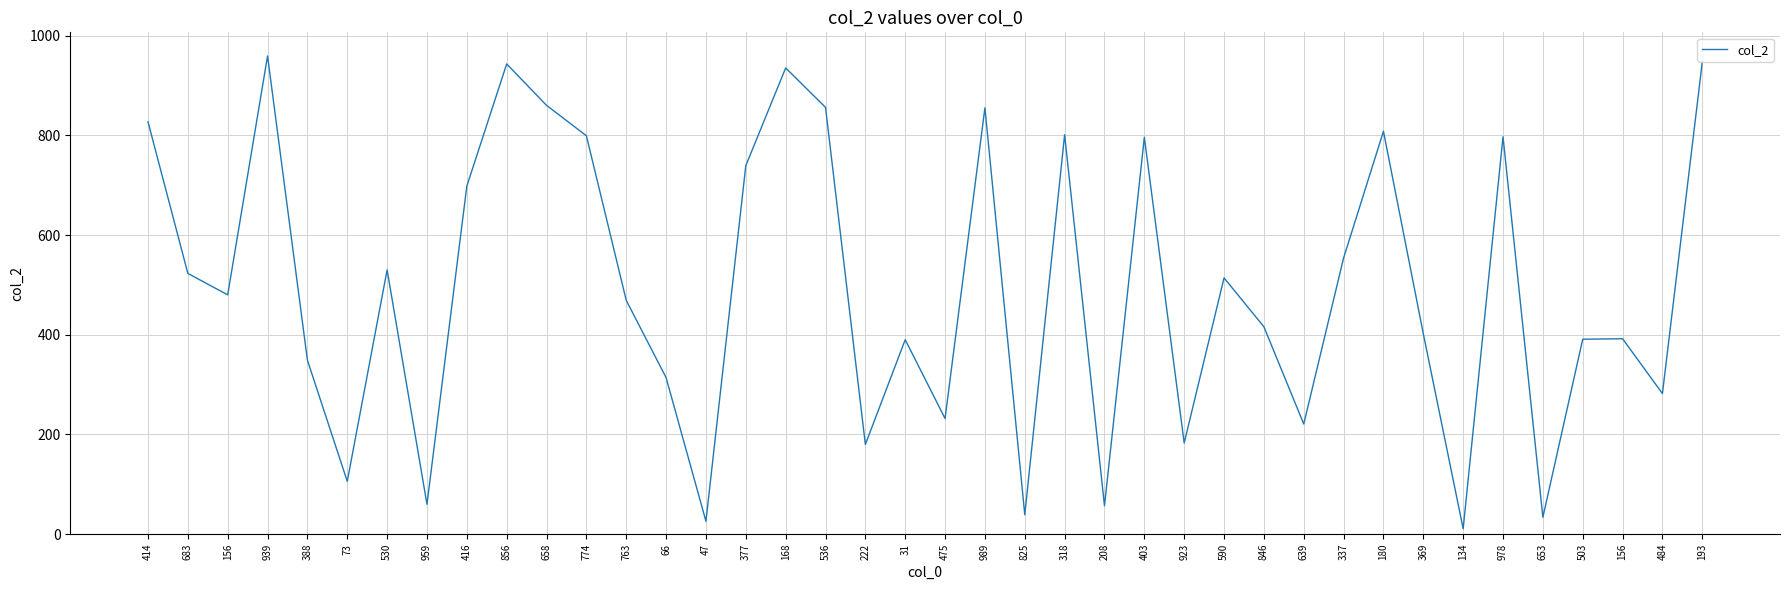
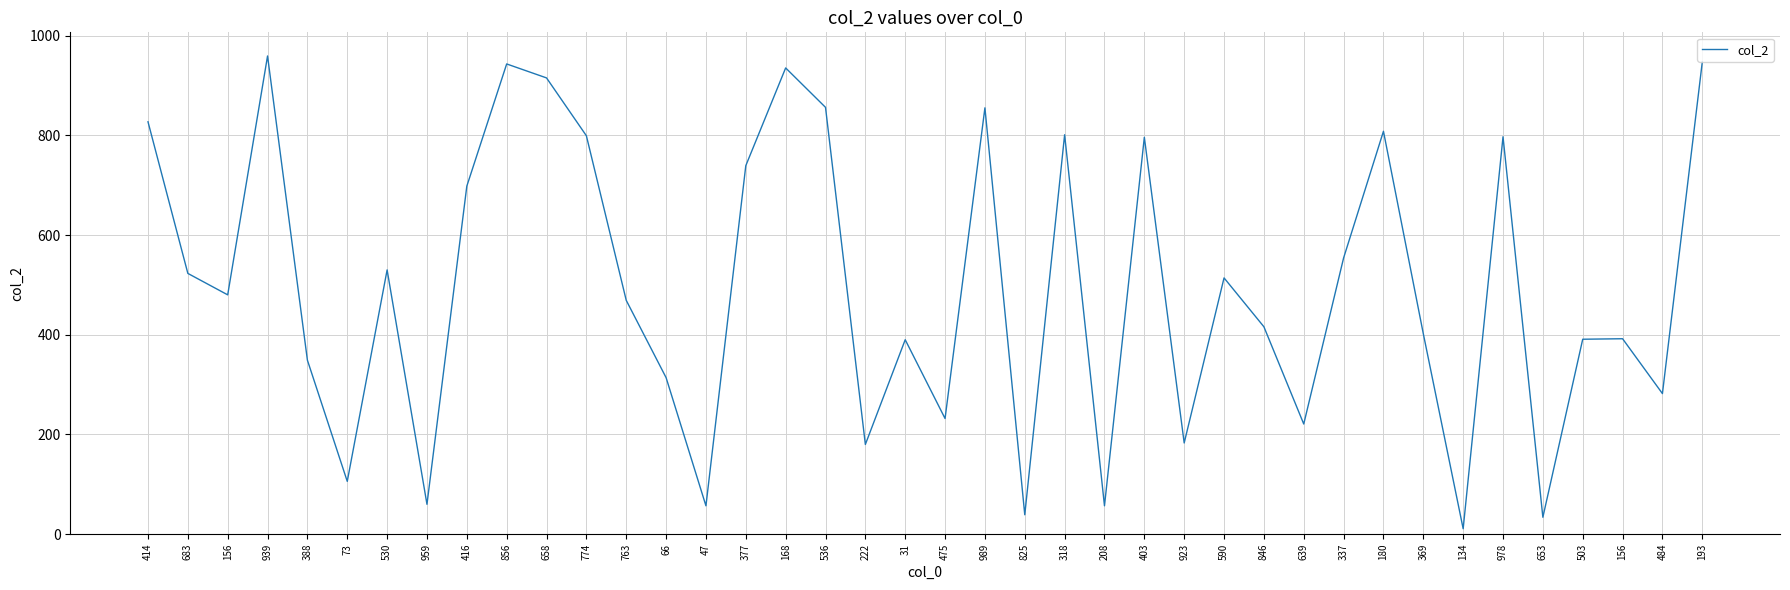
  {
    "414": 830,
    "683": 520,
    "939": 960,
    "388": 350,
    "73": 110,
    "530": 530,
    "959": 60,
    "416": 700,
    "856": 940,
-   "658": 860,
+   "658": 920,
    "774": 800,
    "763": 470,
    "66": 310,
-   "47": 30,
+   "47": 60,
    "377": 740,
    "168": 940,
    "536": 860,
    "222": 180,
    "31": 390,
    "475": 230,
    "989": 860,
    "825": 40,
    "318": 800,
    "208": 60,
    "403": 800,
    "923": 180,
    "590": 510,
    "846": 420,
    "639": 220,
    "337": 550,
    "180": 810,
    "369": 400,
    "134": 10,
    "978": 800,
    "653": 30,
    "503": 390,
    "484": 280,
    "193": 950
  }
